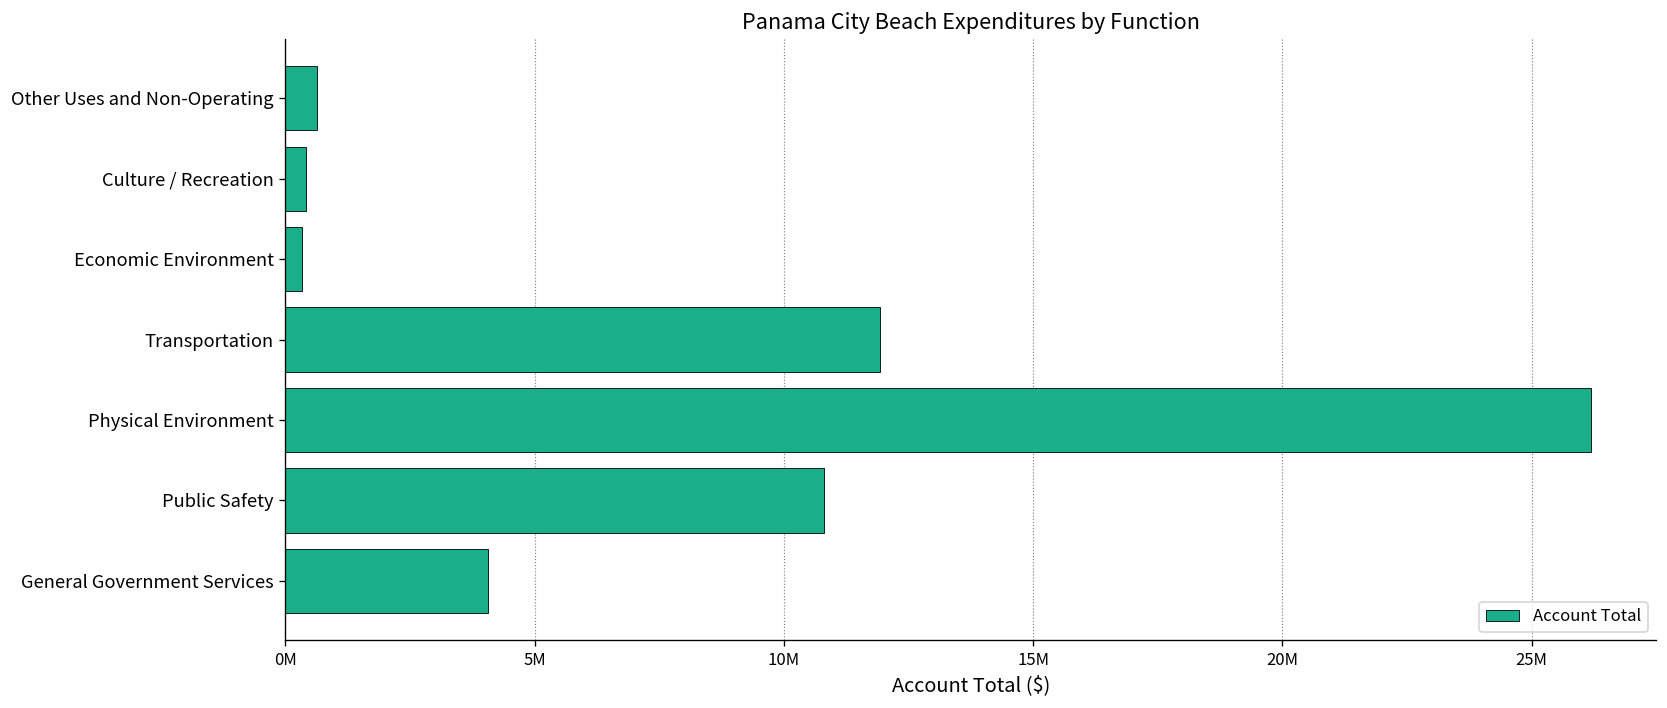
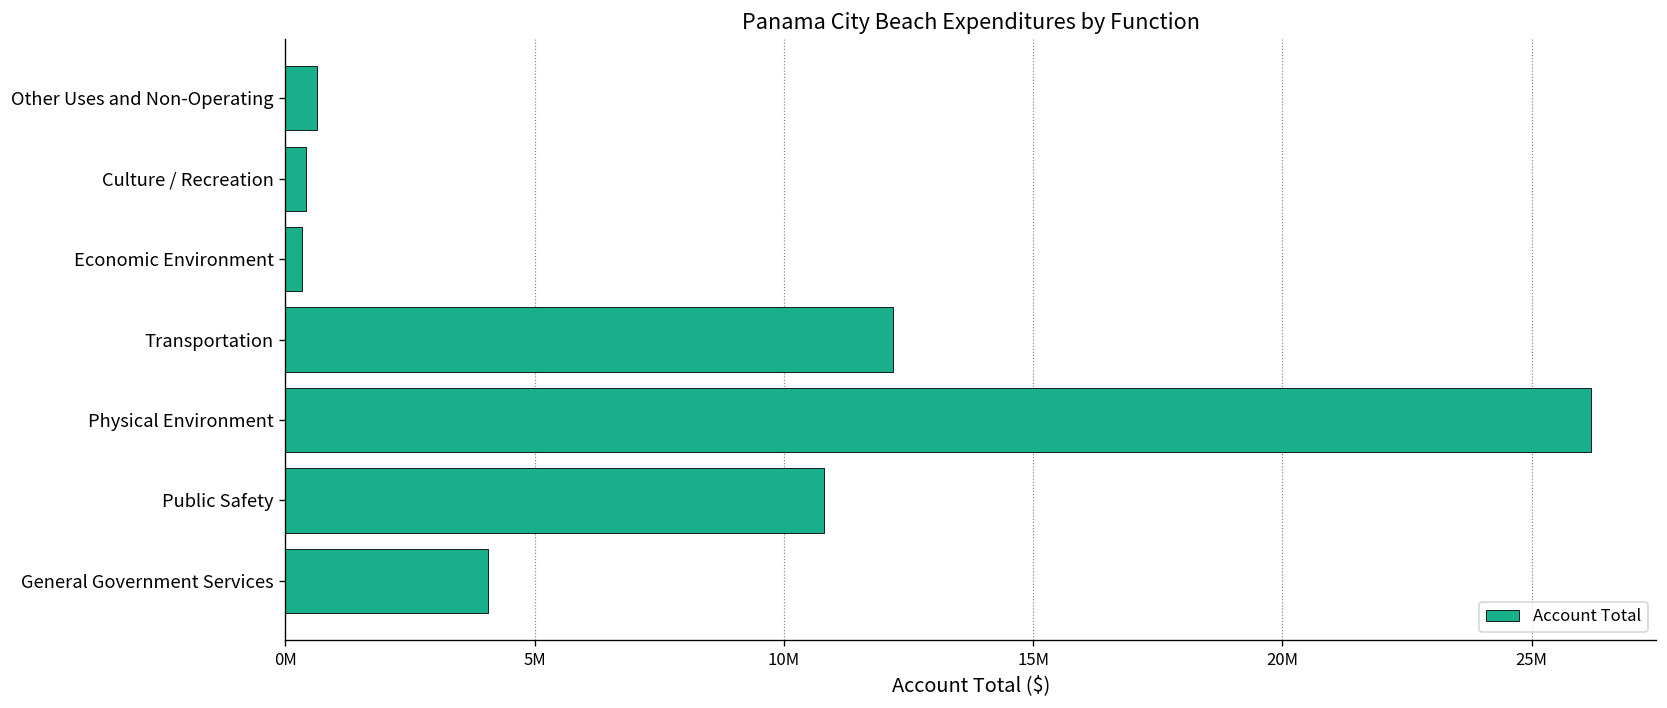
  {
    "Other Uses and Non-Operating": 600000,
    "Culture / Recreation": 400000,
    "Economic Environment": 300000,
-   "Transportation": 11900000,
+   "Transportation": 12200000,
    "Physical Environment": 26200000,
    "Public Safety": 10800000,
    "General Government Services": 4100000
  }
